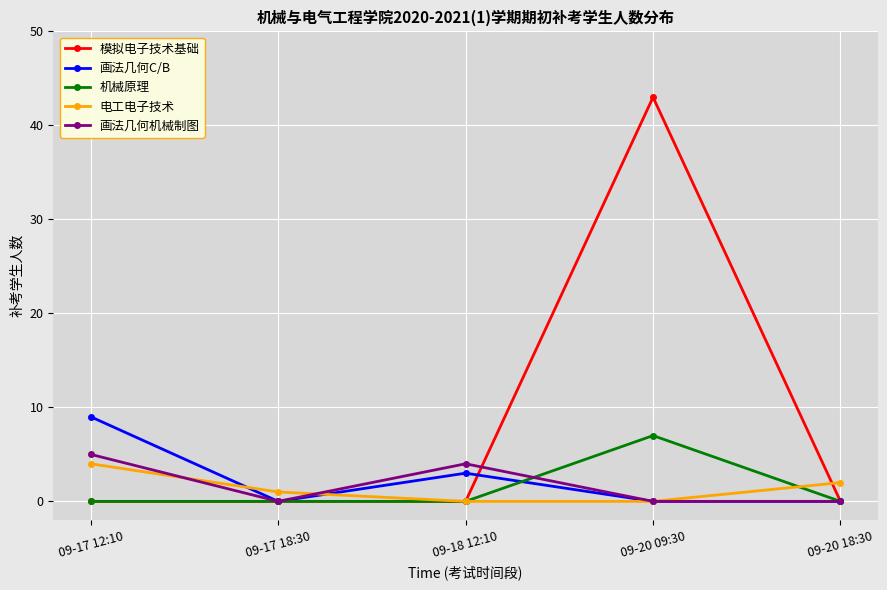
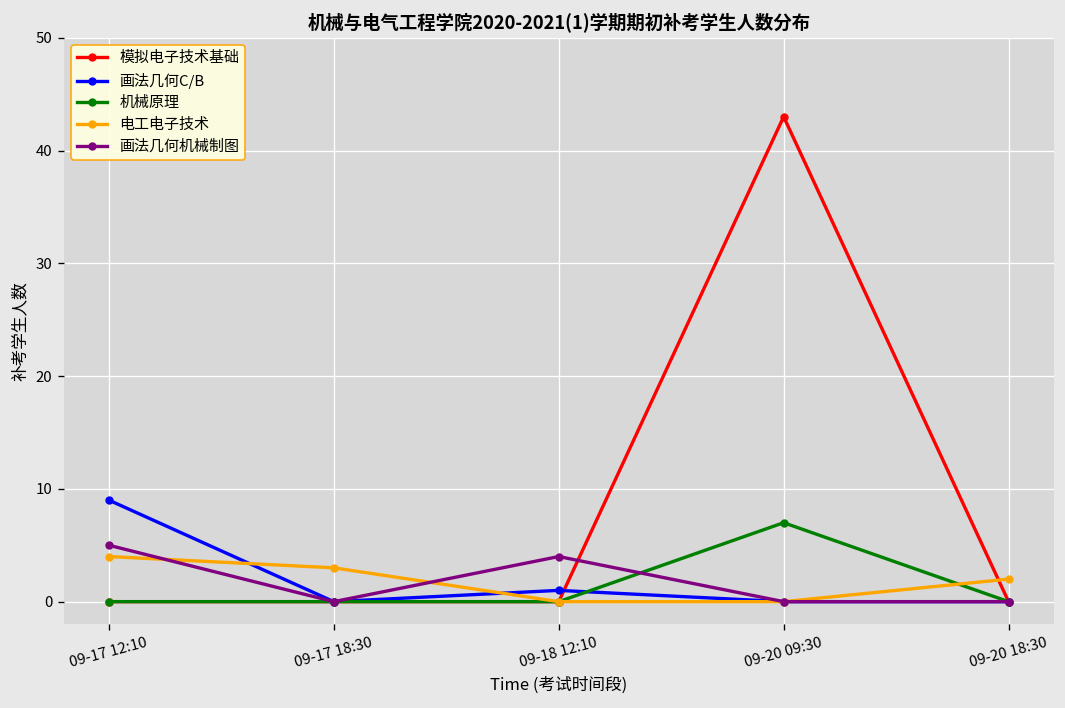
  {
    "模拟电子技术基础": {
      "09-20 09:30": 43
    },
    "画法几何C/B": {
      "09-17 12:10": 9,
-     "09-18 12:10": 3
+     "09-18 12:10": 1
    },
    "机械原理": {
      "09-20 09:30": 7
    },
    "电工电子技术": {
      "09-17 12:10": 4,
-     "09-17 18:30": 1,
+     "09-17 18:30": 3,
      "09-20 18:30": 2
    },
    "画法几何机械制图": {
      "09-17 12:10": 5,
      "09-18 12:10": 4
    }
  }
